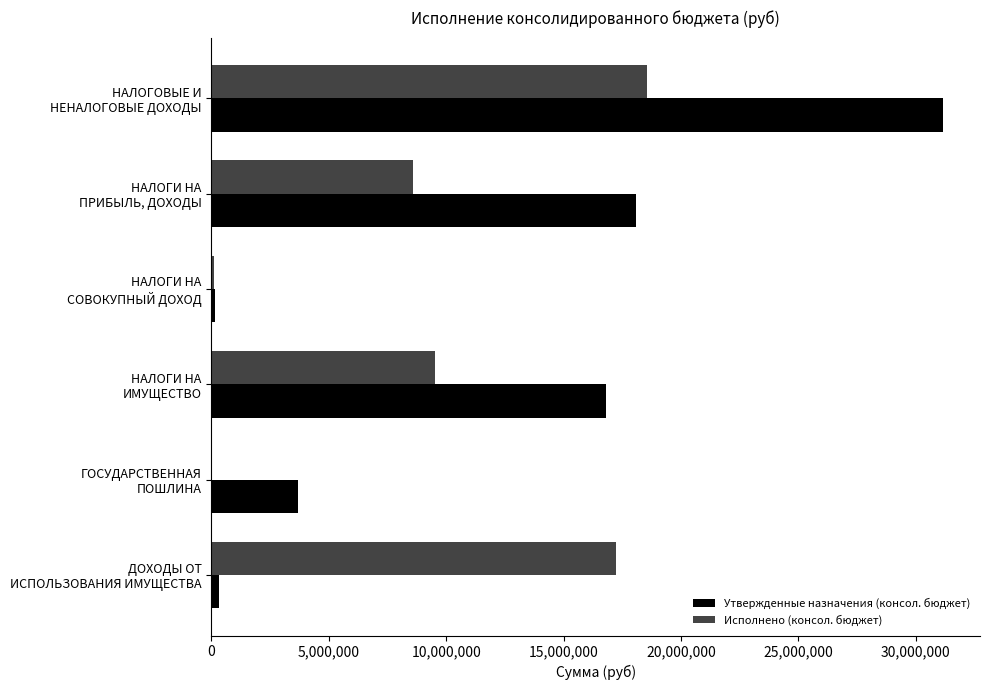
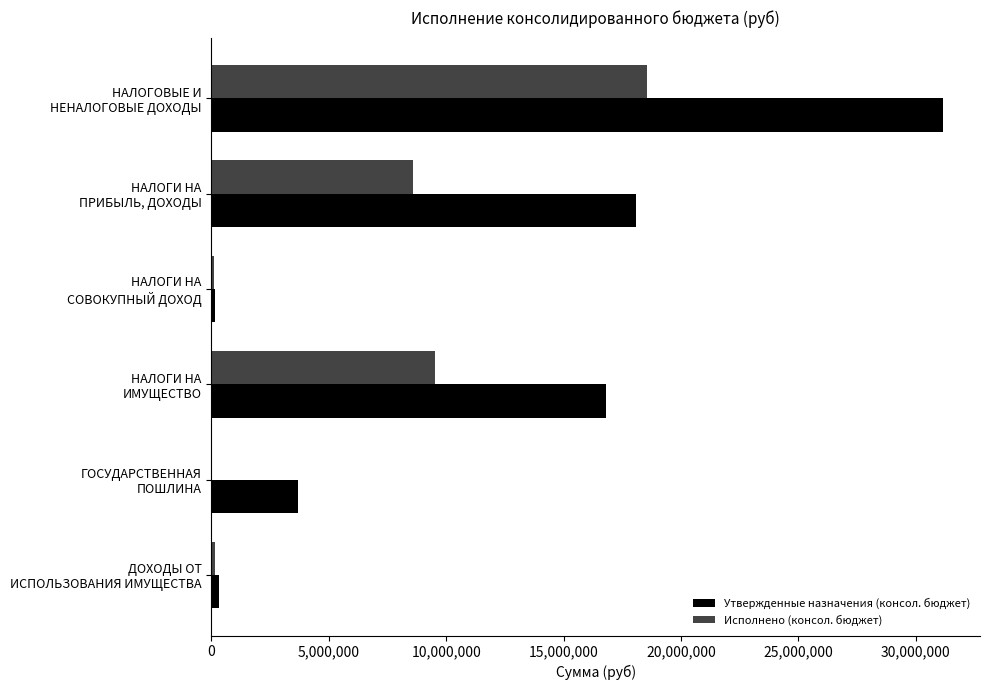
  {
    "Утвержденные назначения (консол. бюджет)": {
      "НАЛОГОВЫЕ И НЕНАЛОГОВЫЕ ДОХОДЫ": "31,200,000",
      "НАЛОГИ НА ПРИБЫЛЬ, ДОХОДЫ": "18,100,000",
      "НАЛОГИ НА СОВОКУПНЫЙ ДОХОД": "100,000",
      "НАЛОГИ НА ИМУЩЕСТВО": "16,800,000",
      "ГОСУДАРСТВЕННАЯ ПОШЛИНА": "3,700,000",
      "ДОХОДЫ ОТ ИСПОЛЬЗОВАНИЯ ИМУЩЕСТВА": "300,000"
    },
    "Исполнено (консол. бюджет)": {
      "НАЛОГОВЫЕ И НЕНАЛОГОВЫЕ ДОХОДЫ": "18,500,000",
      "НАЛОГИ НА ПРИБЫЛЬ, ДОХОДЫ": "8,600,000",
      "НАЛОГИ НА ИМУЩЕСТВО": "9,500,000",
-     "ДОХОДЫ ОТ ИСПОЛЬЗОВАНИЯ ИМУЩЕСТВА": "17,200,000"
+     "ДОХОДЫ ОТ ИСПОЛЬЗОВАНИЯ ИМУЩЕСТВА": "200,000"
    }
  }
